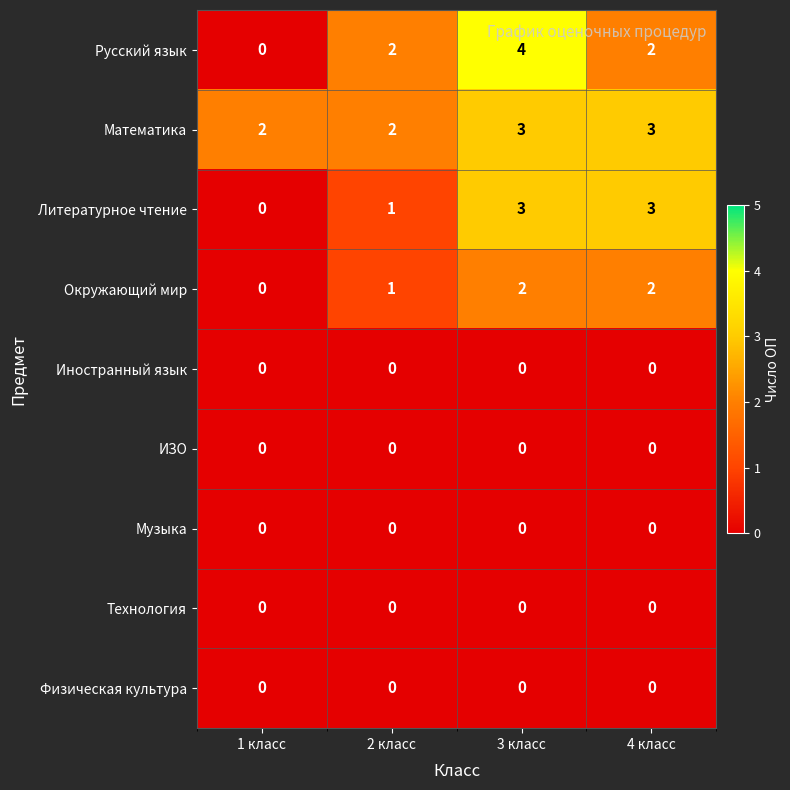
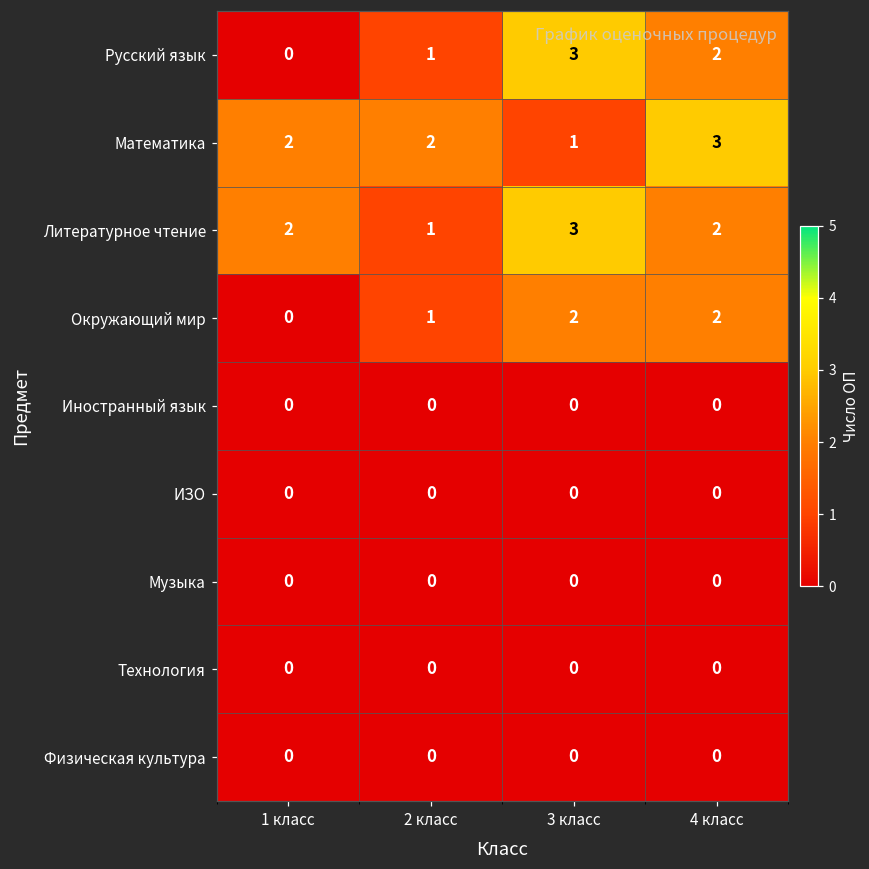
  {
    "Русский язык": {
      "1 класс": 0,
-     "2 класс": 2,
-     "3 класс": 4
+     "2 класс": 1,
+     "3 класс": 3
    },
    "Математика": {
      "1 класс": 2,
      "2 класс": 2,
-     "3 класс": 3,
+     "3 класс": 1,
      "4 класс": 3
    },
    "Литературное чтение": {
-     "1 класс": 0,
+     "1 класс": 2,
      "2 класс": 1,
      "3 класс": 3,
-     "4 класс": 3
+     "4 класс": 2
    },
    "Окружающий мир": {
      "1 класс": 0,
      "2 класс": 1,
      "3 класс": 2,
      "4 класс": 2
    },
    "Иностранный язык": {
      "1 класс": 0,
      "2 класс": 0,
      "3 класс": 0,
      "4 класс": 0
    },
    "ИЗО": {
      "1 класс": 0,
      "2 класс": 0,
      "3 класс": 0,
      "4 класс": 0
    },
    "Музыка": {
      "1 класс": 0,
      "2 класс": 0,
      "3 класс": 0,
      "4 класс": 0
    },
    "Технология": {
      "1 класс": 0,
      "2 класс": 0,
      "3 класс": 0,
      "4 класс": 0
    },
    "Физическая культура": {
      "1 класс": 0,
      "2 класс": 0,
      "3 класс": 0,
      "4 класс": 0
    }
  }
